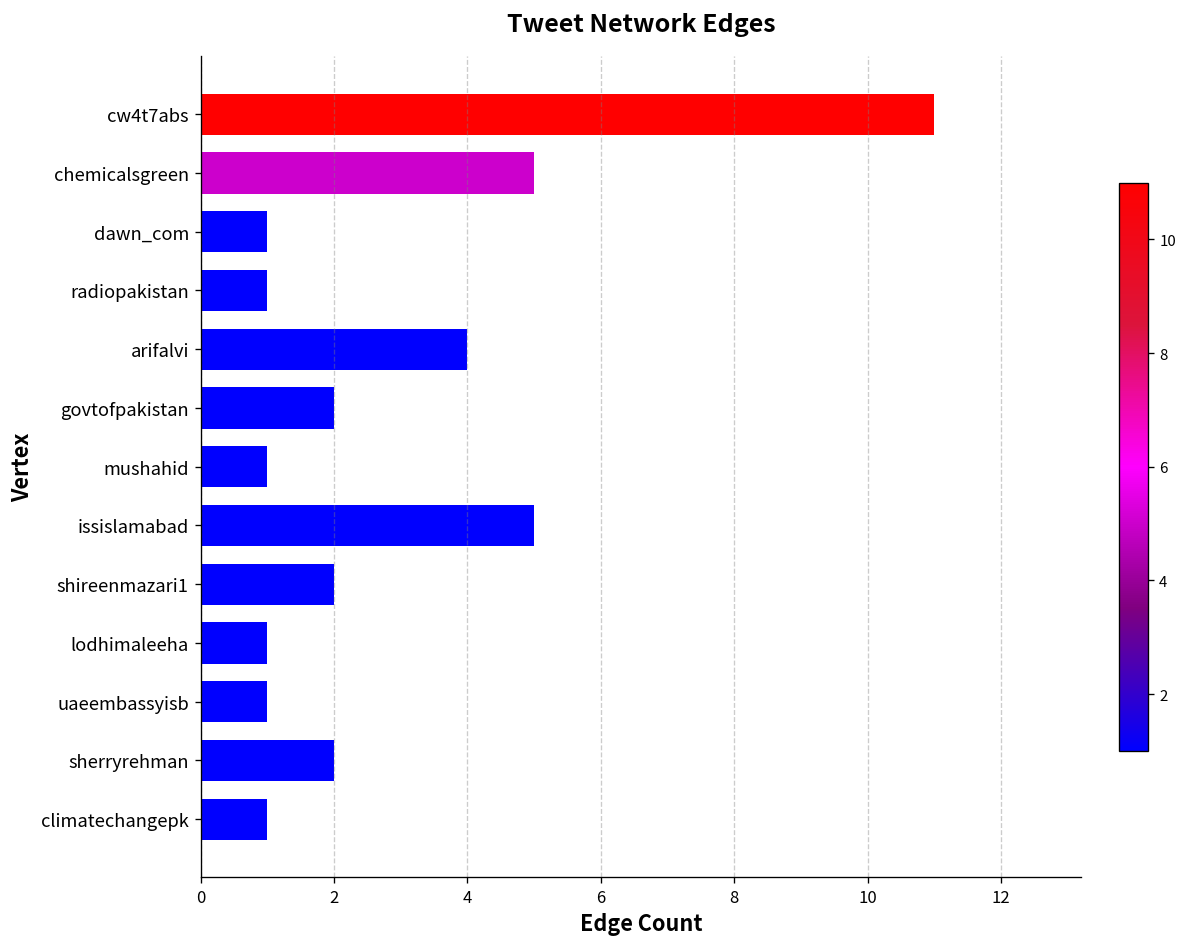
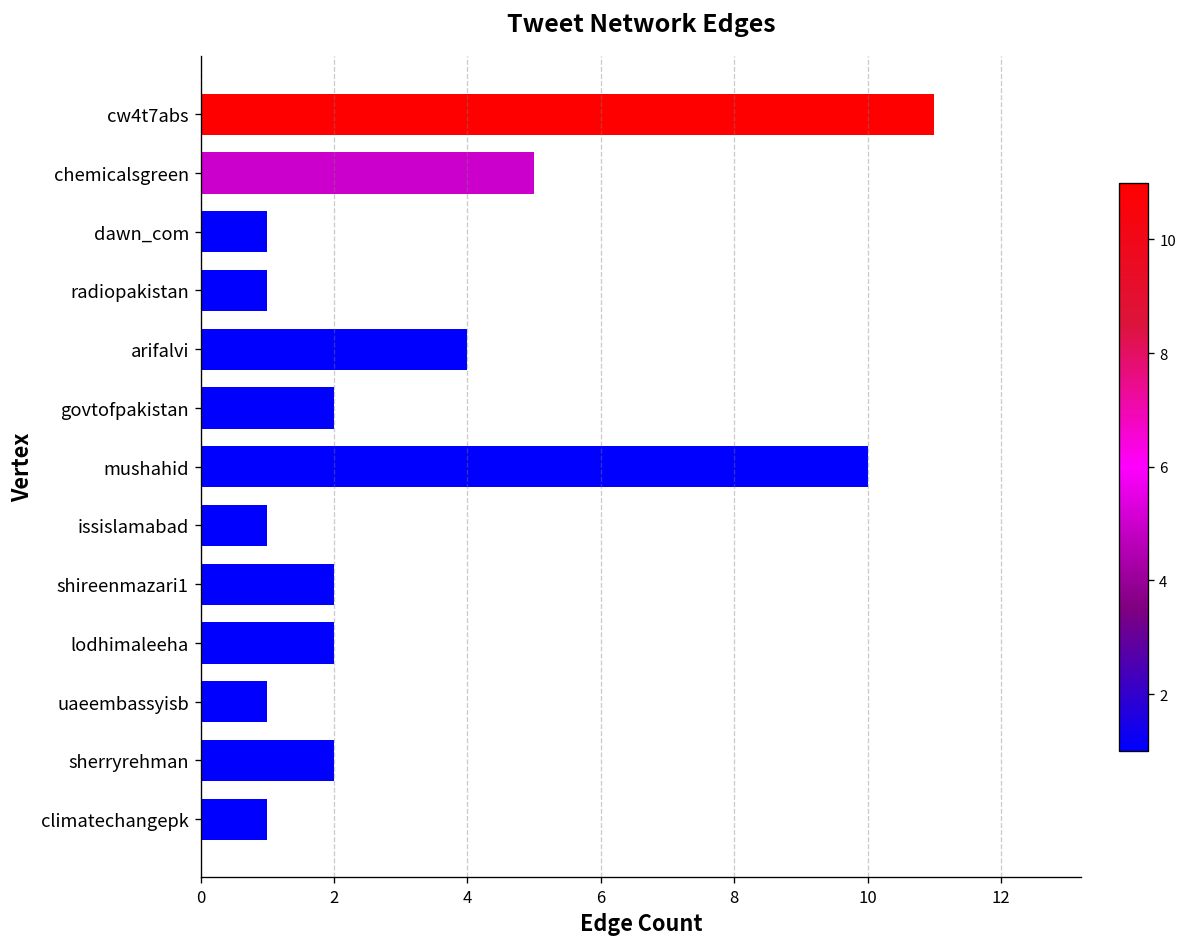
  {
    "cw4t7abs": 11,
    "chemicalsgreen": 5,
    "dawn_com": 1,
    "radiopakistan": 1,
    "arifalvi": 4,
    "govtofpakistan": 2,
-   "mushahid": 1,
-   "issislamabad": 5,
+   "mushahid": 10,
+   "issislamabad": 1,
    "shireenmazari1": 2,
-   "lodhimaleeha": 1,
+   "lodhimaleeha": 2,
    "uaeembassyisb": 1,
    "sherryrehman": 2,
    "climatechangepk": 1
  }
